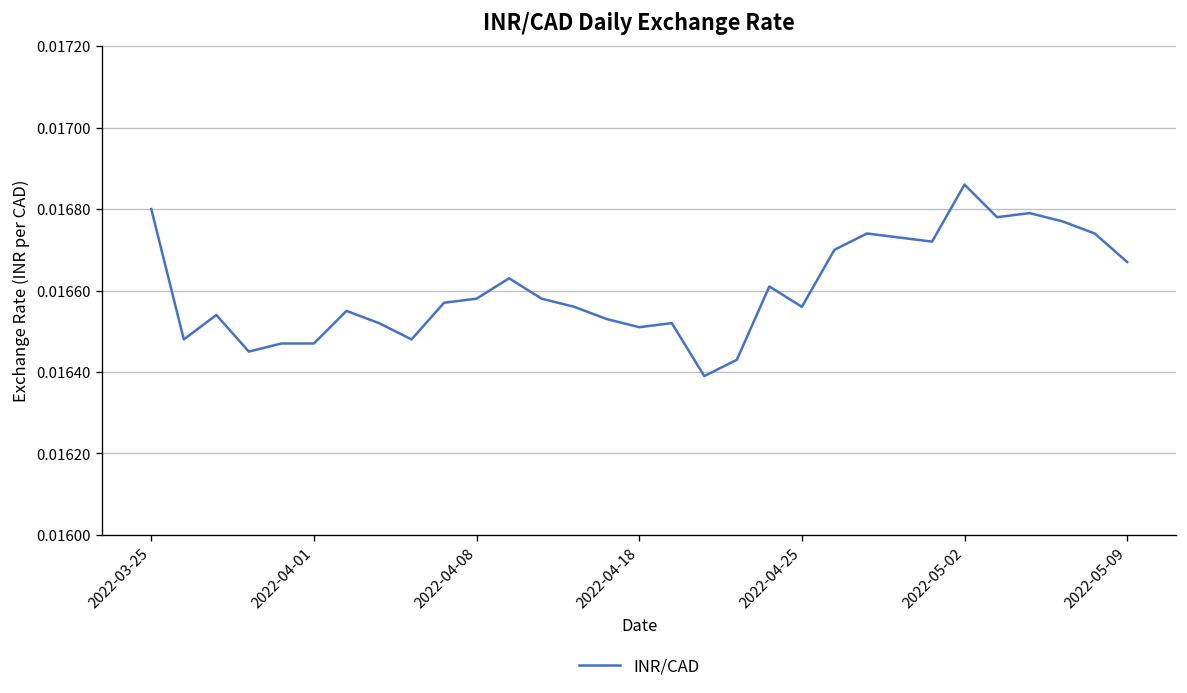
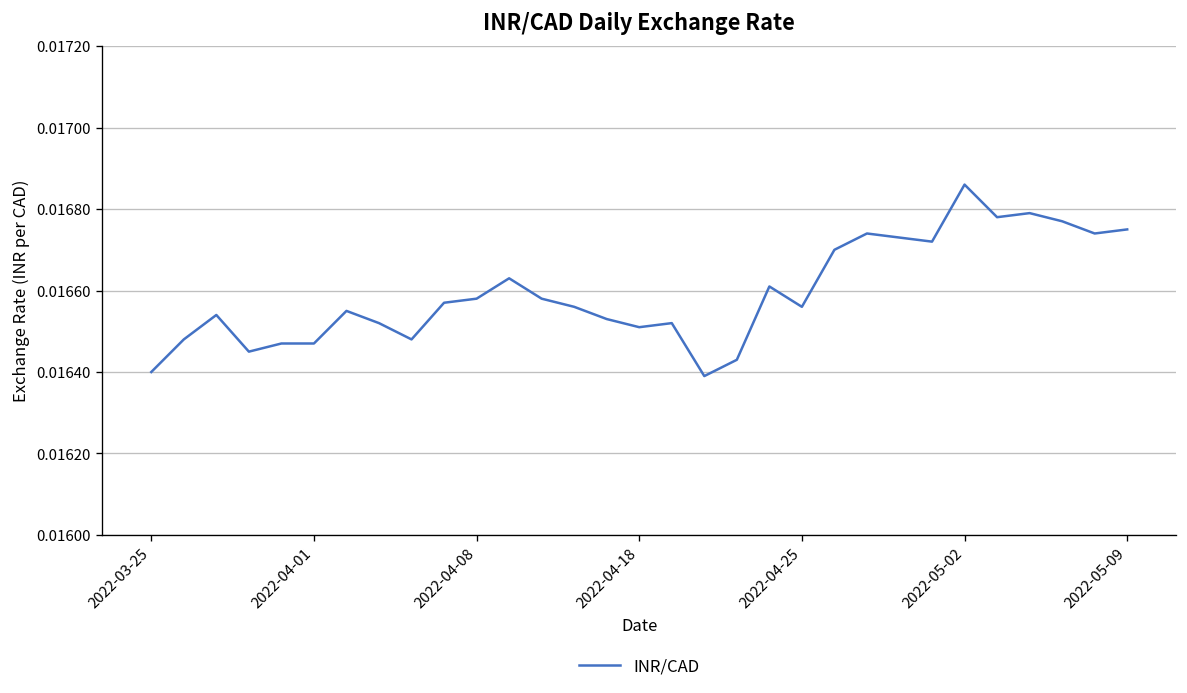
  {
-   "2022-03-25": 0.0168,
+   "2022-03-25": 0.0164,
    "2022-04-01": 0.01647,
    "2022-04-08": 0.01658,
    "2022-04-18": 0.01651,
    "2022-04-25": 0.01656,
    "2022-05-02": 0.01686,
-   "2022-05-09": 0.01667
+   "2022-05-09": 0.01675
  }
